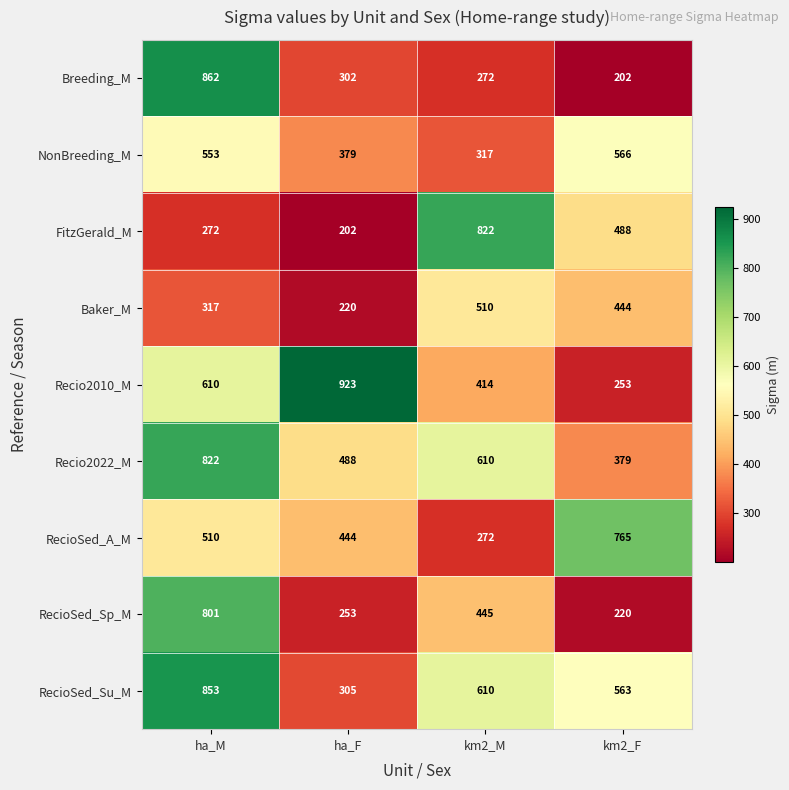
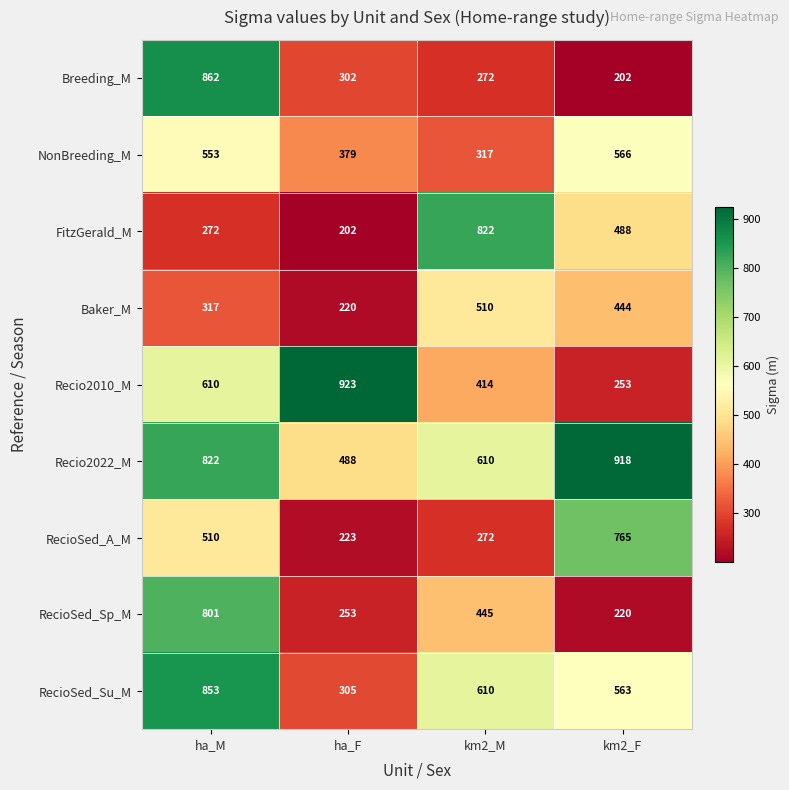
  {
    "Breeding_M": {
      "ha_M": 862,
      "ha_F": 302,
      "km2_M": 272,
      "km2_F": 202
    },
    "NonBreeding_M": {
      "ha_M": 553,
      "ha_F": 379,
      "km2_M": 317,
      "km2_F": 566
    },
    "FitzGerald_M": {
      "ha_M": 272,
      "ha_F": 202,
      "km2_M": 822,
      "km2_F": 488
    },
    "Baker_M": {
      "ha_M": 317,
      "ha_F": 220,
      "km2_M": 510,
      "km2_F": 444
    },
    "Recio2010_M": {
      "ha_M": 610,
      "ha_F": 923,
      "km2_M": 414,
      "km2_F": 253
    },
    "Recio2022_M": {
      "ha_M": 822,
      "ha_F": 488,
      "km2_M": 610,
-     "km2_F": 379
+     "km2_F": 918
    },
    "RecioSed_A_M": {
      "ha_M": 510,
-     "ha_F": 444,
+     "ha_F": 223,
      "km2_M": 272,
      "km2_F": 765
    },
    "RecioSed_Sp_M": {
      "ha_M": 801,
      "ha_F": 253,
      "km2_M": 445,
      "km2_F": 220
    },
    "RecioSed_Su_M": {
      "ha_M": 853,
      "ha_F": 305,
      "km2_M": 610,
      "km2_F": 563
    }
  }
